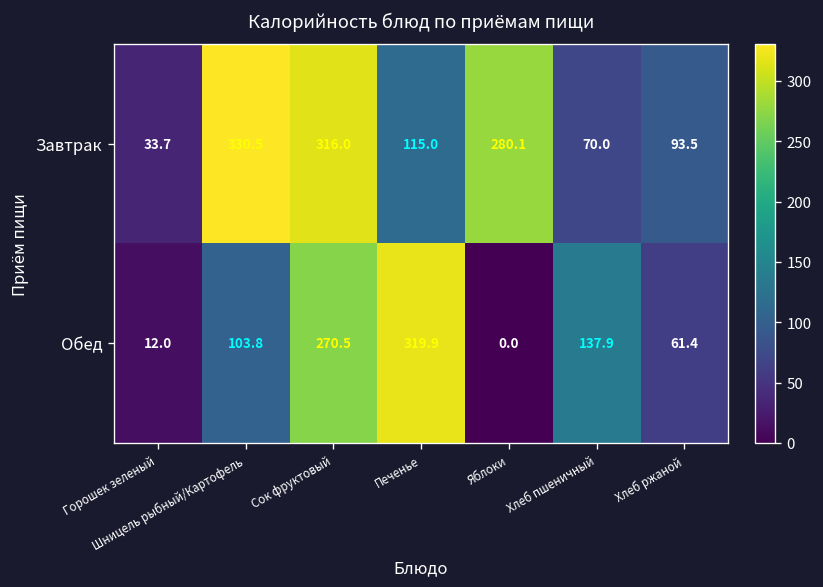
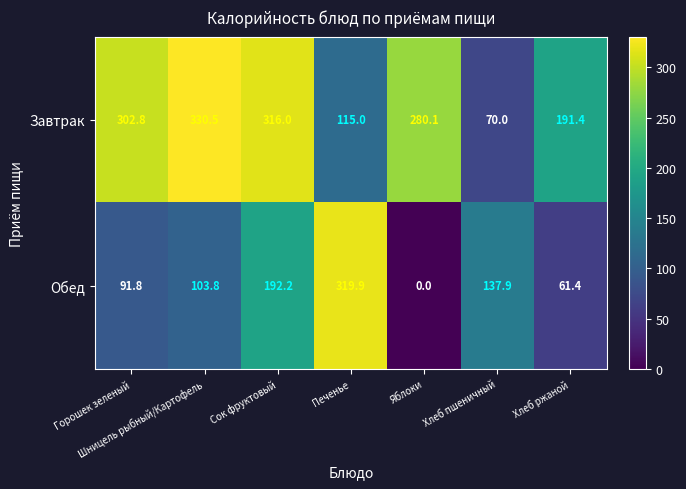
  {
    "Завтрак": {
-     "Горошек зеленый": 33.7,
+     "Горошек зеленый": 302.8,
      "Печенье": 115.0,
      "Яблоки": 280.1,
      "Хлеб пшеничный": 70.0,
-     "Хлеб ржаной": 93.5
+     "Хлеб ржаной": 191.4
    },
    "Обед": {
-     "Горошек зеленый": 12.0,
+     "Горошек зеленый": 91.8,
      "Шницель рыбный/Картофель": 103.8,
-     "Сок фруктовый": 270.5,
+     "Сок фруктовый": 192.2,
      "Яблоки": 0.0,
      "Хлеб пшеничный": 137.9,
      "Хлеб ржаной": 61.4
    }
  }
